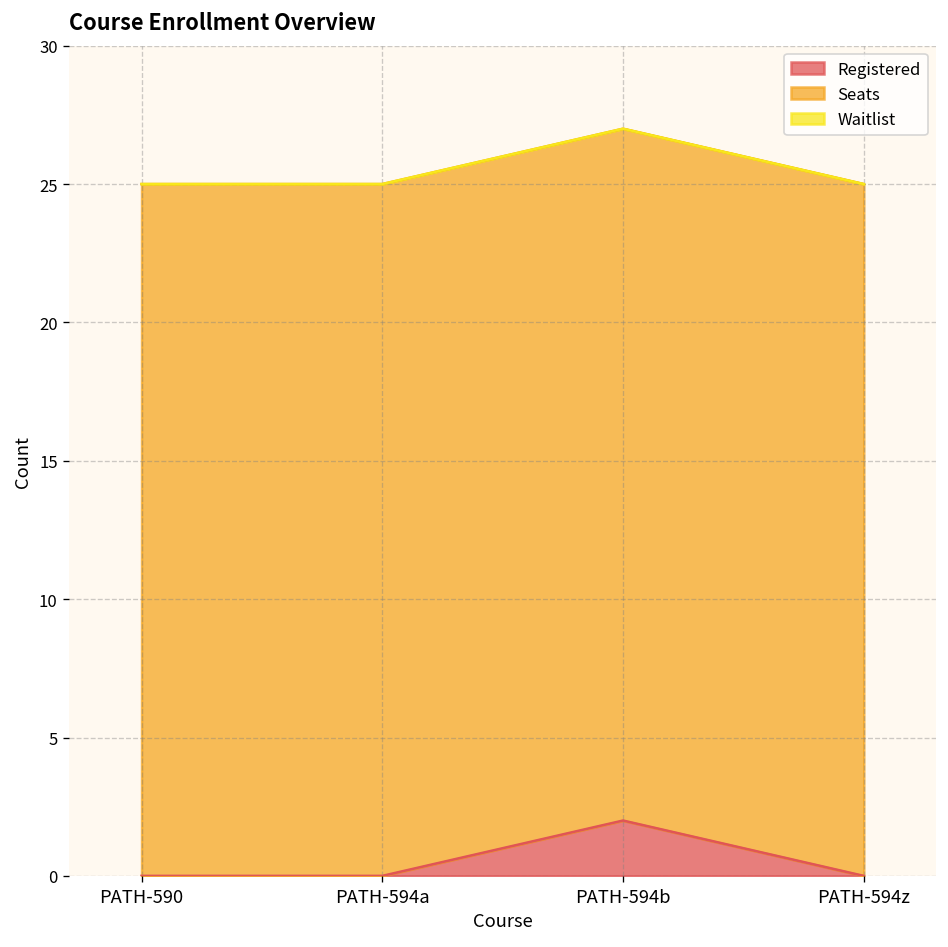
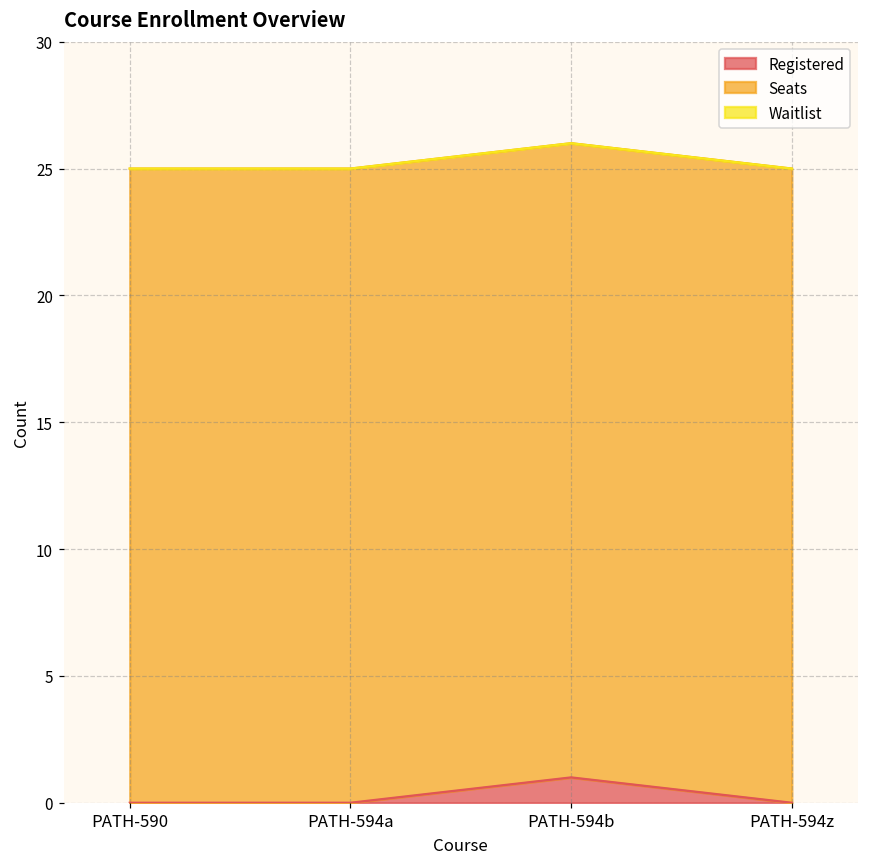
  {
    "Registered": {
      "PATH-590": 0,
      "PATH-594a": 0,
-     "PATH-594b": 2,
+     "PATH-594b": 1,
      "PATH-594z": 0
    }
  }
